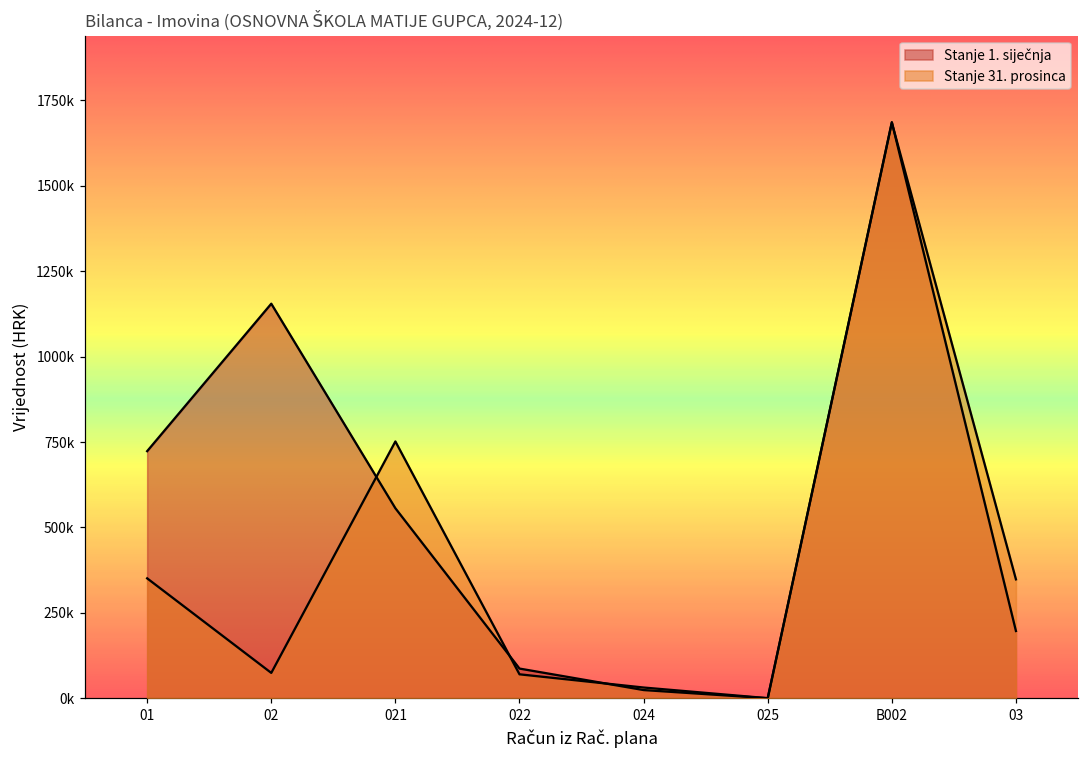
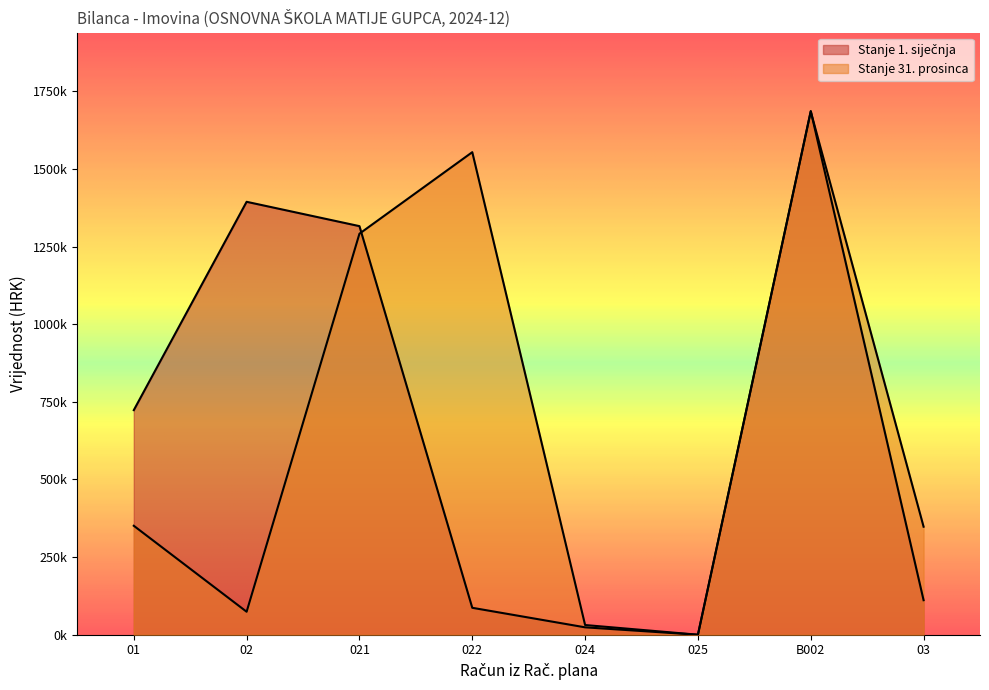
  {
    "Stanje 1. siječnja": {
      "01": 720000,
-     "02": 1150000,
-     "021": 560000,
+     "02": 1390000,
+     "021": 1320000,
      "022": 90000,
-     "03": 200000
+     "03": 110000
    },
    "Stanje 31. prosinca": {
      "01": 350000,
      "02": 70000,
-     "021": 750000,
-     "022": 70000,
+     "021": 1290000,
+     "022": 1550000,
      "03": 350000
    }
  }
